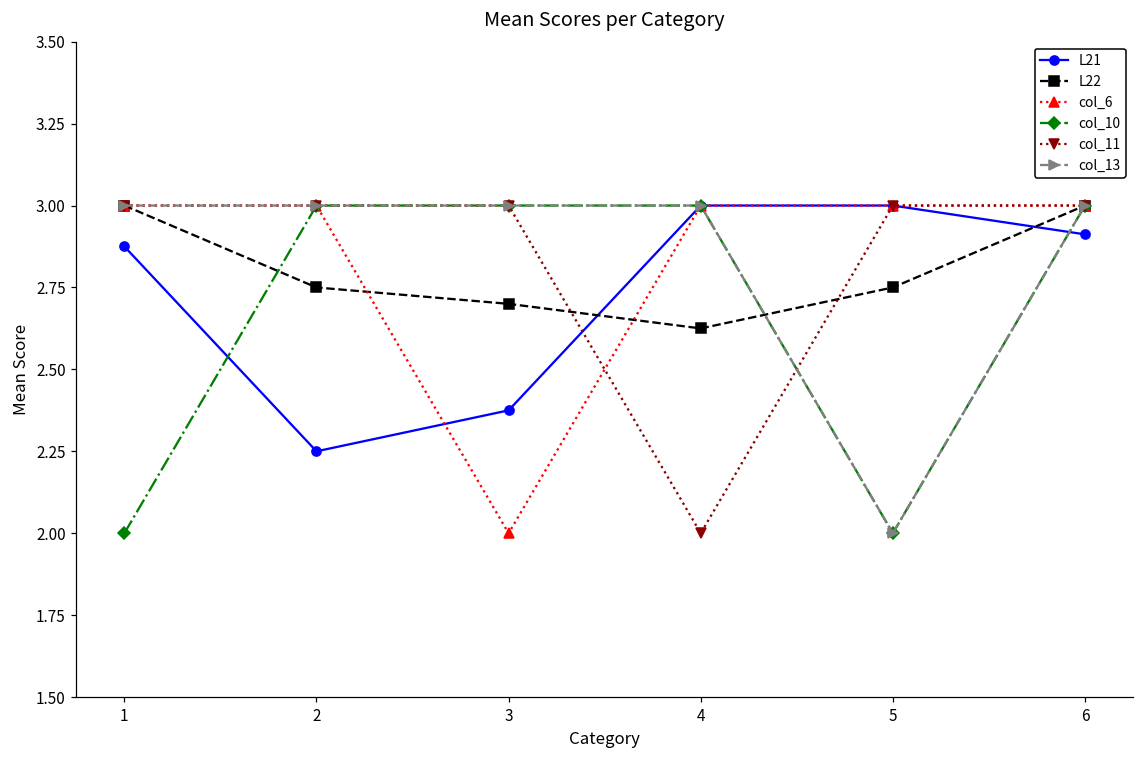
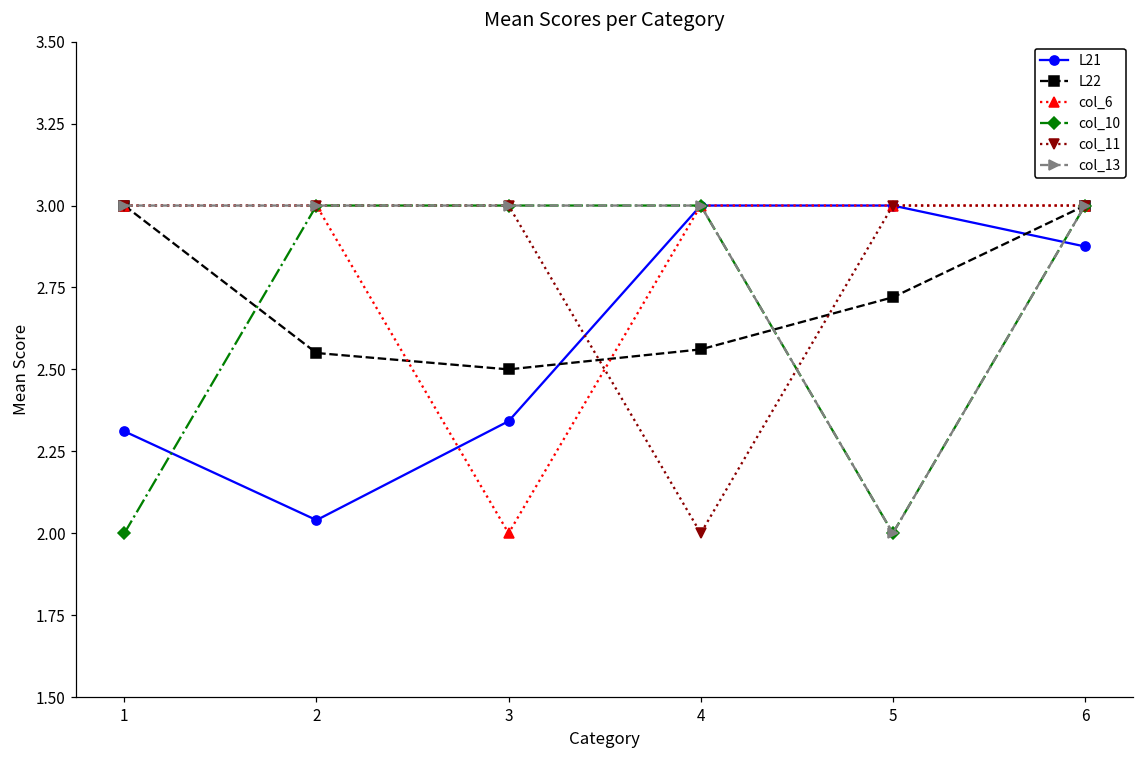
  {
    "L21": {
-     "1": 2.88,
-     "2": 2.25,
-     "3": 2.38,
-     "6": 2.91
+     "1": 2.31,
+     "2": 2.04,
+     "3": 2.34,
+     "6": 2.88
    },
    "L22": {
-     "2": 2.75,
-     "3": 2.7,
-     "4": 2.63,
-     "5": 2.75
+     "2": 2.55,
+     "3": 2.5,
+     "4": 2.56,
+     "5": 2.72
    },
    "col_6": {
      "3": 2.00
    },
    "col_10": {
      "1": 2.00
    },
    "col_11": {
      "4": 2.00
    }
  }
